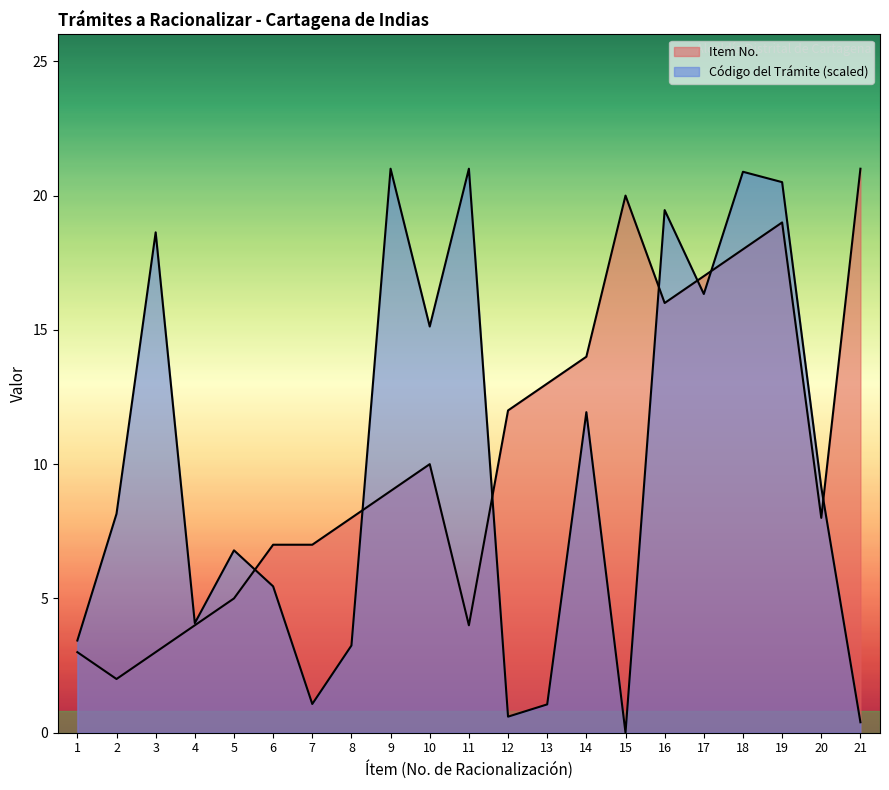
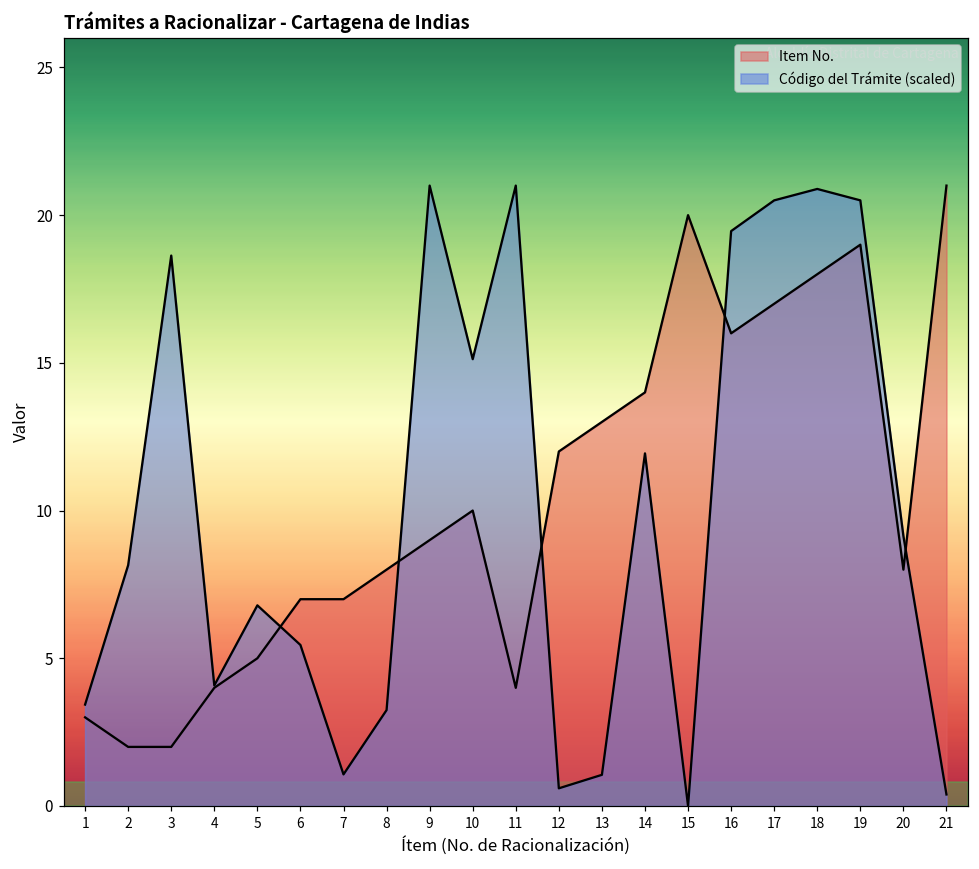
  {
    "Item No.": {
      "1": 3,
      "2": 2,
-     "3": 3,
+     "3": 2,
      "5": 5,
      "6": 7,
      "7": 7,
      "8": 8,
      "9": 9,
      "10": 10,
      "11": 4,
      "12": 12,
      "13": 13,
      "14": 14,
      "15": 20,
      "16": 16,
      "17": 17,
      "18": 18,
      "19": 19,
      "20": 8,
      "21": 21
    },
    "Código del Trámite (scaled)": {
      "1": 3.4,
      "2": 8.2,
      "3": 18.6,
      "5": 6.8,
      "6": 5.5,
      "7": 1.1,
      "8": 3.2,
      "9": 21.0,
      "10": 15.1,
      "11": 21.0,
      "13": 1.1,
      "14": 11.9,
      "16": 19.5,
-     "17": 16.3,
+     "17": 20.5,
      "18": 20.9,
      "19": 20.5,
      "20": 9.1
    }
  }
